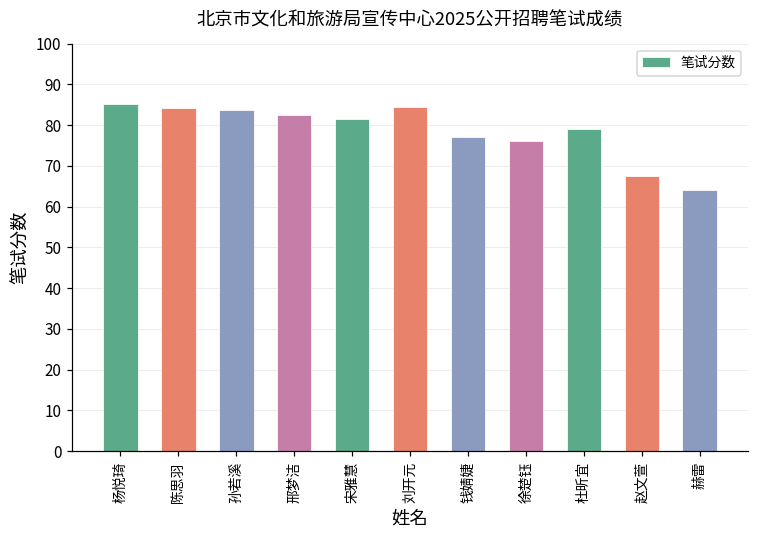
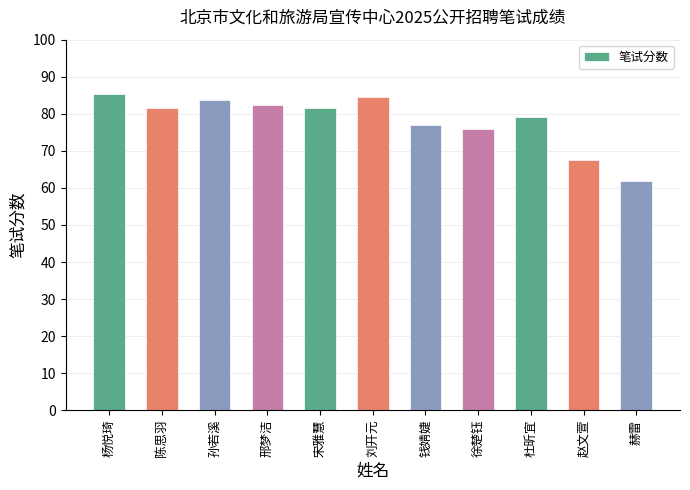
  {
    "杨悦琦": 85,
-   "陈思羽": 84,
+   "陈思羽": 82,
    "孙若溪": 84,
    "邢梦洁": 83,
    "宋雅慧": 82,
    "刘开元": 85,
    "钱婧婕": 77,
    "徐楚钰": 76,
    "杜昕宜": 79,
    "赵文萱": 68,
-   "赫雷": 64
+   "赫雷": 62
  }
